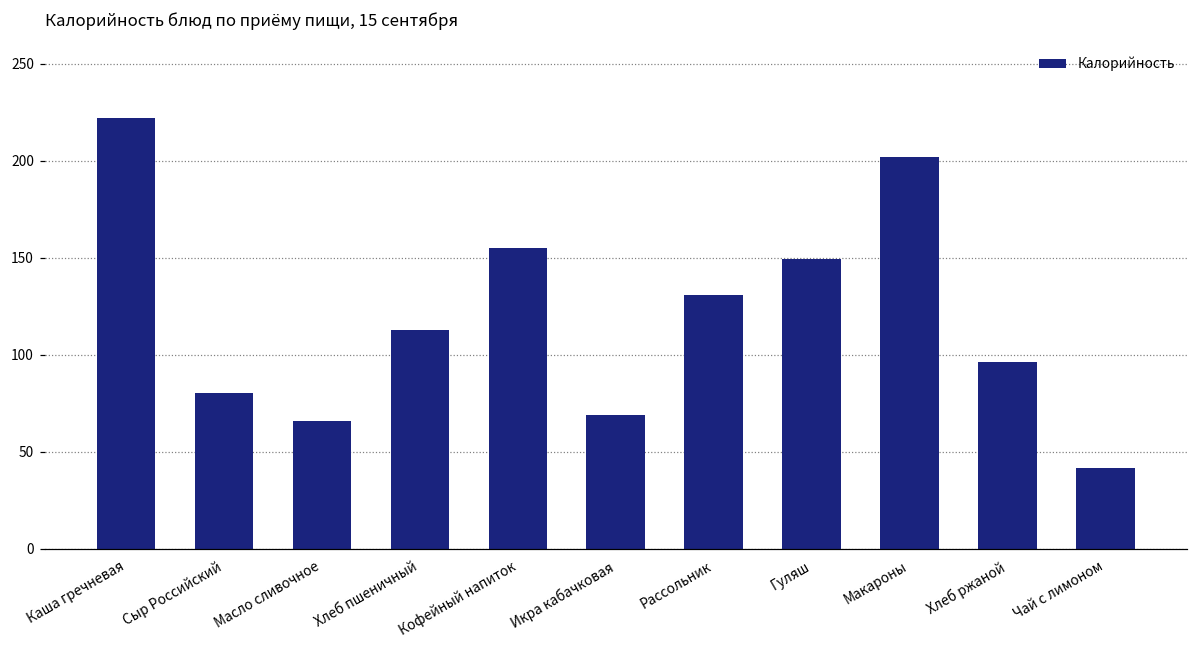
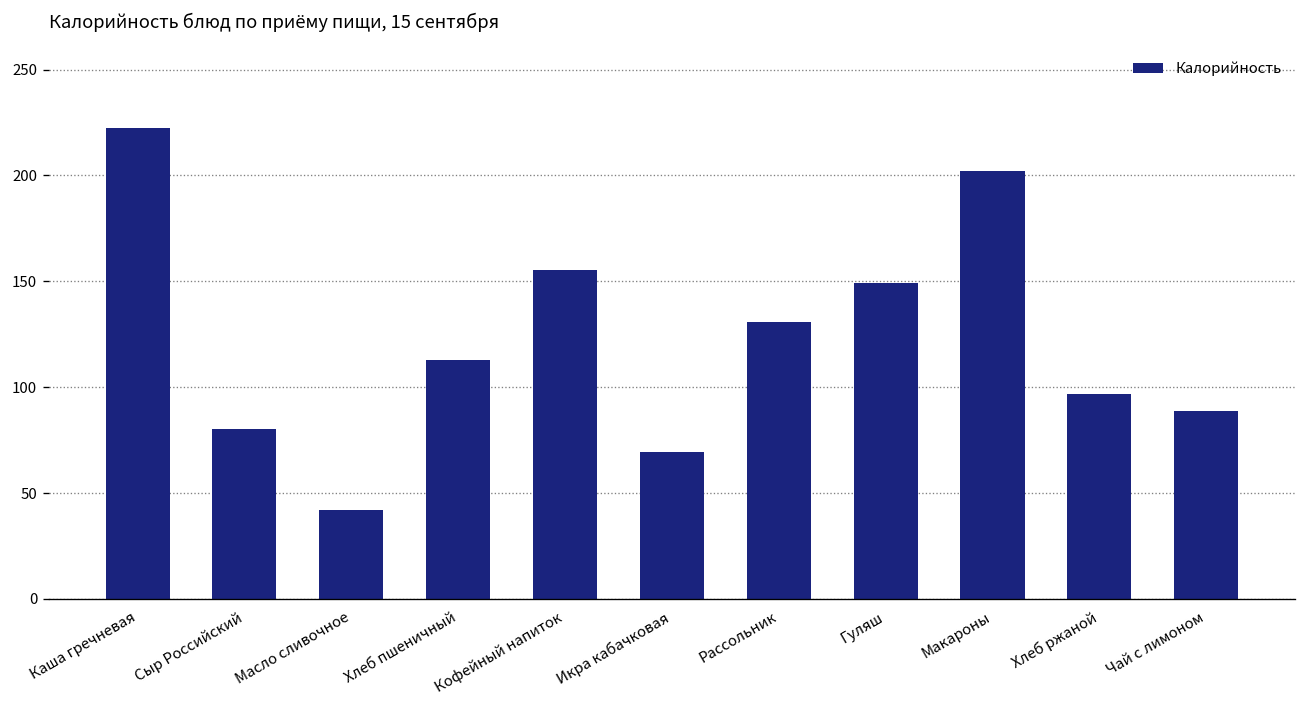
  {
    "Каша гречневая": 222,
    "Сыр Российский": 80,
-   "Масло сливочное": 66,
+   "Масло сливочное": 42,
    "Хлеб пшеничный": 113,
    "Кофейный напиток": 155,
    "Икра кабачковая": 69,
    "Рассольник": 131,
    "Гуляш": 149,
    "Макароны": 202,
    "Хлеб ржаной": 97,
-   "Чай с лимоном": 42
+   "Чай с лимоном": 89
  }
